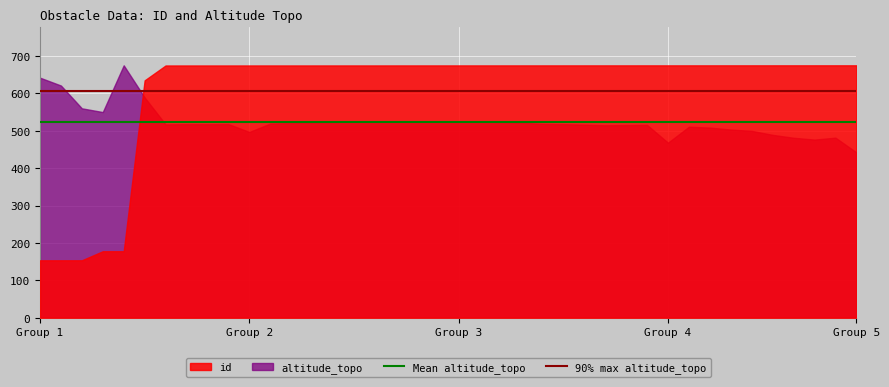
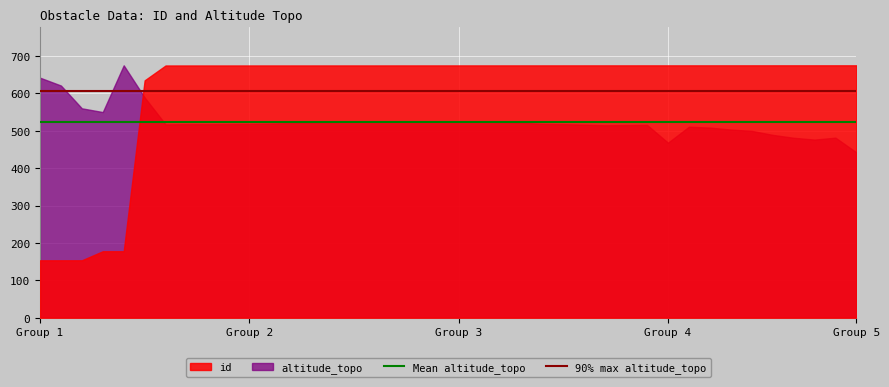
  {
    "id": {
      "Group 1": 150,
      "Group 2": 670,
      "Group 3": 670,
      "Group 4": 670,
      "Group 5": 680
    },
    "altitude_topo": {
      "Group 1": 640,
-     "Group 2": 500,
+     "Group 2": 520,
      "Group 3": 530,
      "Group 4": 470,
      "Group 5": 440
    }
  }
